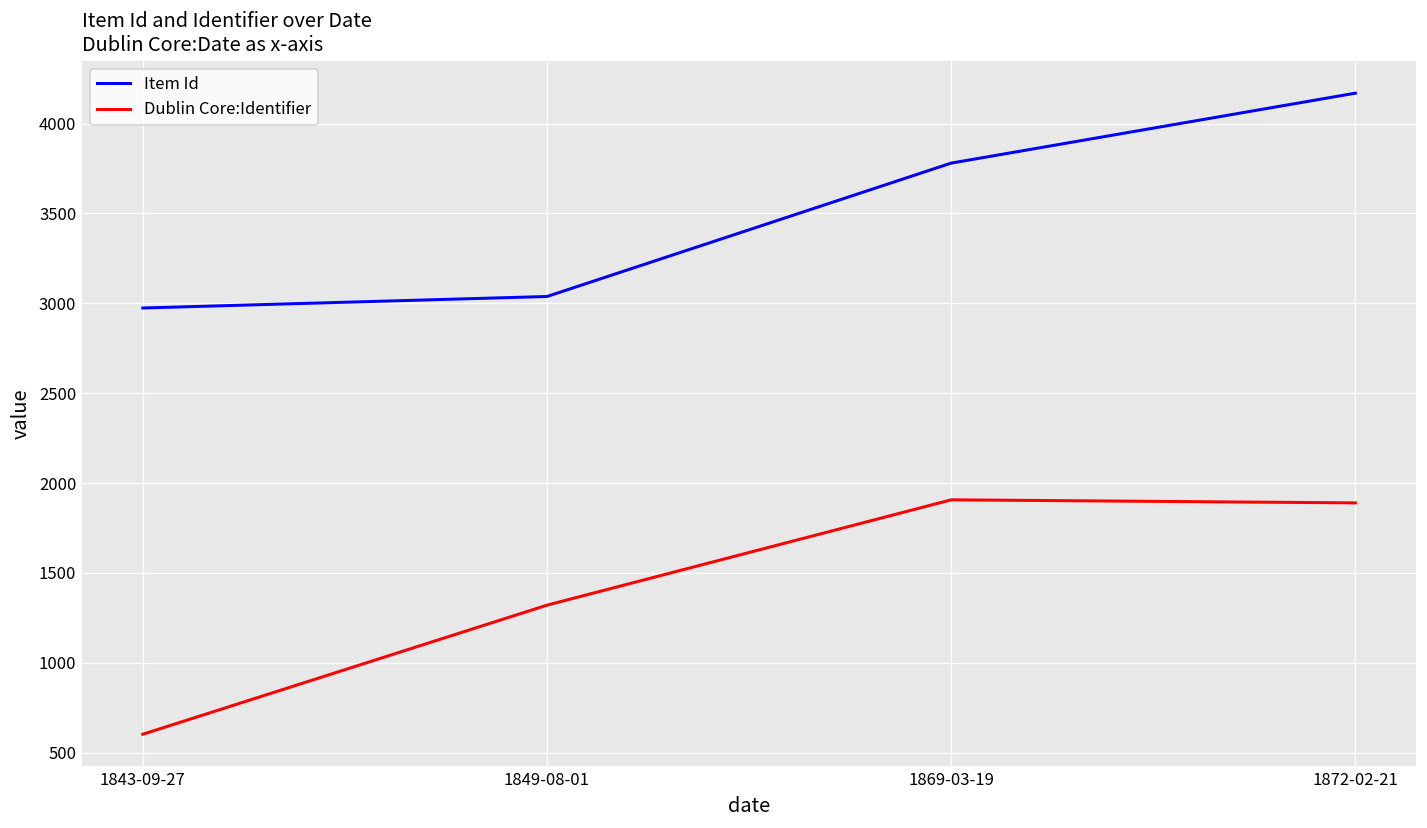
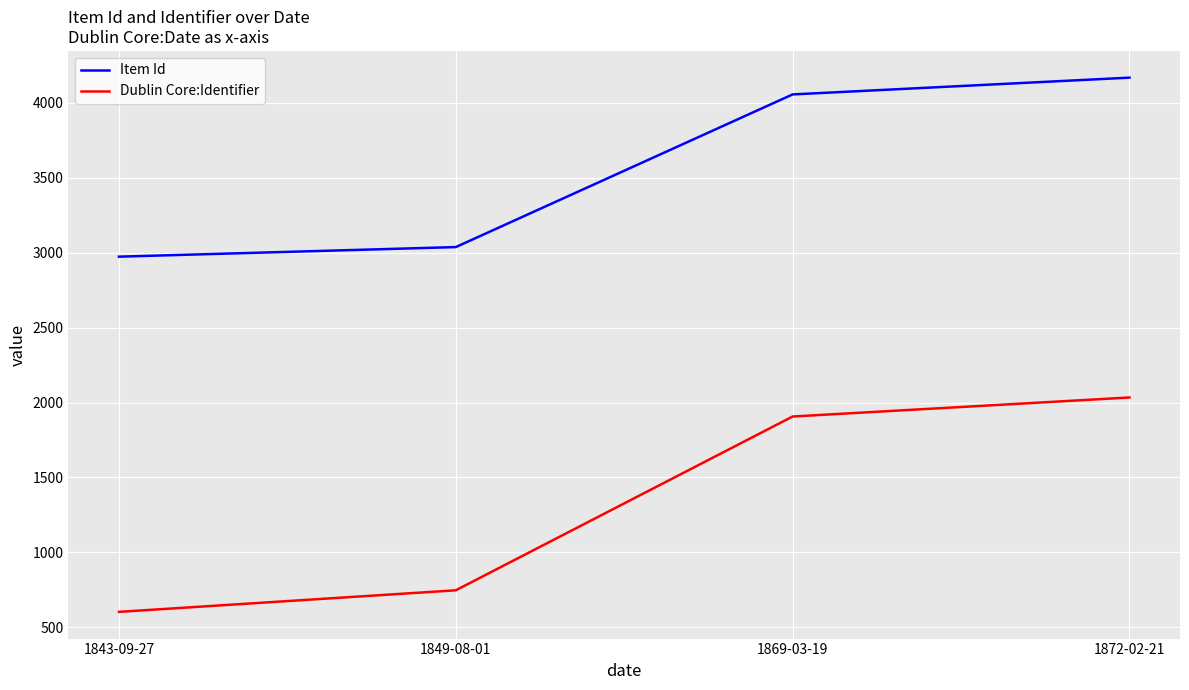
  {
    "Item Id": {
      "1843-09-27": 2970,
      "1849-08-01": 3040,
-     "1869-03-19": 3780,
+     "1869-03-19": 4060,
      "1872-02-21": 4170
    },
    "Dublin Core:Identifier": {
      "1843-09-27": 600,
-     "1849-08-01": 1320,
+     "1849-08-01": 750,
      "1869-03-19": 1910,
-     "1872-02-21": 1890
+     "1872-02-21": 2030
    }
  }
